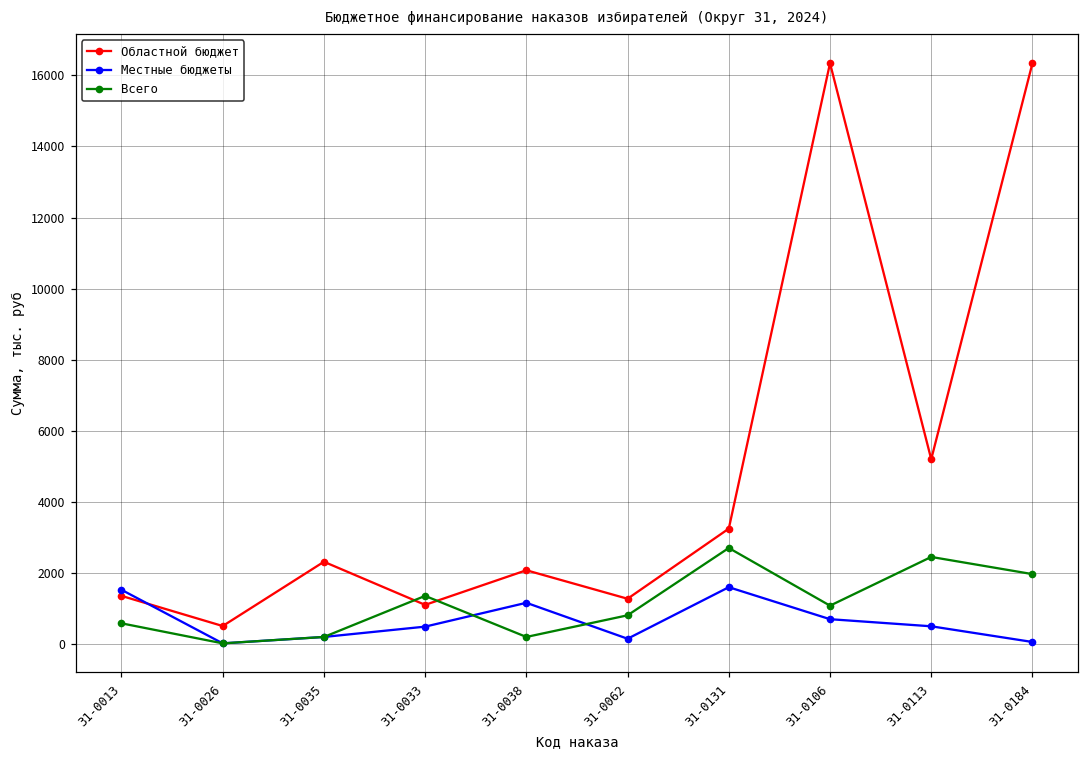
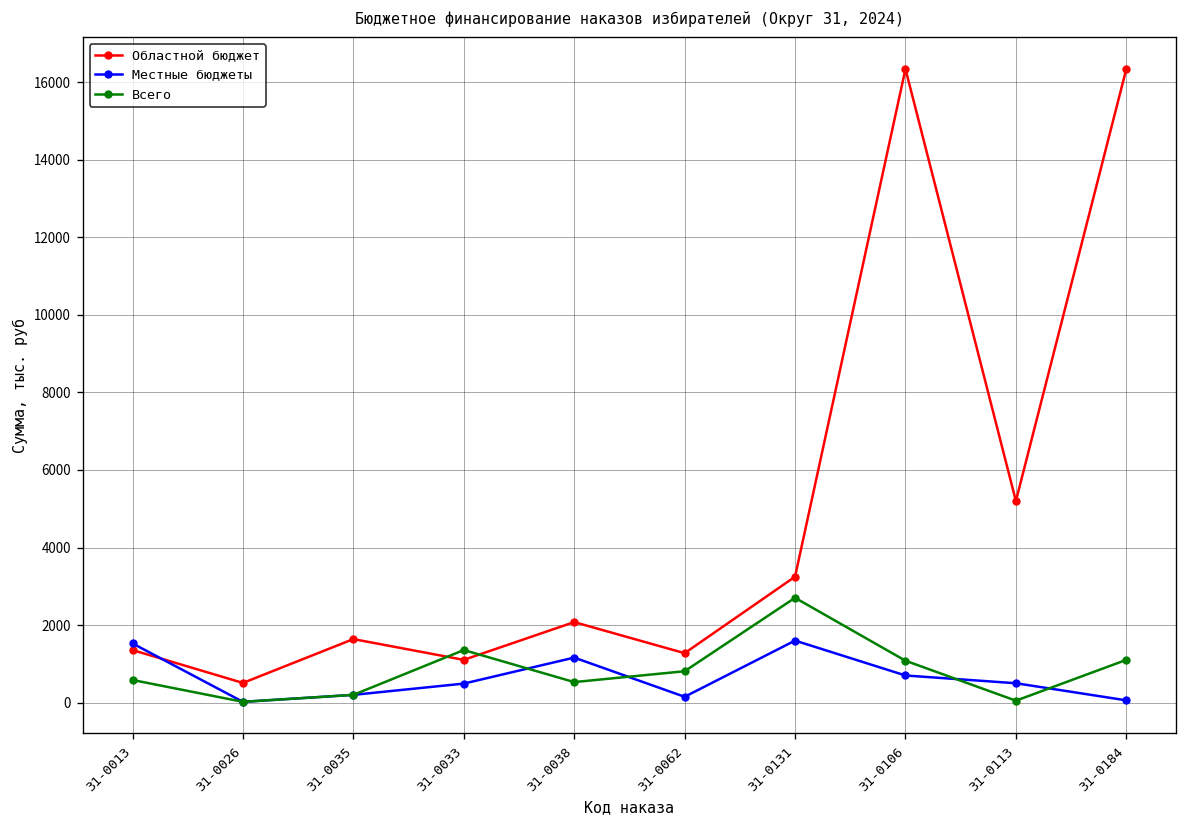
  {
    "Областной бюджет": {
      "31-0013": 1400,
      "31-0026": 500,
-     "31-0035": 2300,
+     "31-0035": 1600,
      "31-0033": 1100,
      "31-0038": 2100,
      "31-0062": 1300,
      "31-0131": 3200,
      "31-0106": 16300,
      "31-0113": 5200,
      "31-0184": 16300
    },
    "Местные бюджеты": {
      "31-0013": 1500,
      "31-0033": 500,
      "31-0038": 1200,
      "31-0062": 200,
      "31-0131": 1600,
      "31-0106": 700,
      "31-0113": 500,
      "31-0184": 100
    },
    "Всего": {
      "31-0013": 600,
      "31-0033": 1400,
-     "31-0038": 200,
+     "31-0038": 500,
      "31-0062": 800,
      "31-0131": 2700,
      "31-0106": 1100,
-     "31-0113": 2500,
-     "31-0184": 2000
+     "31-0113": 100,
+     "31-0184": 1100
    }
  }
